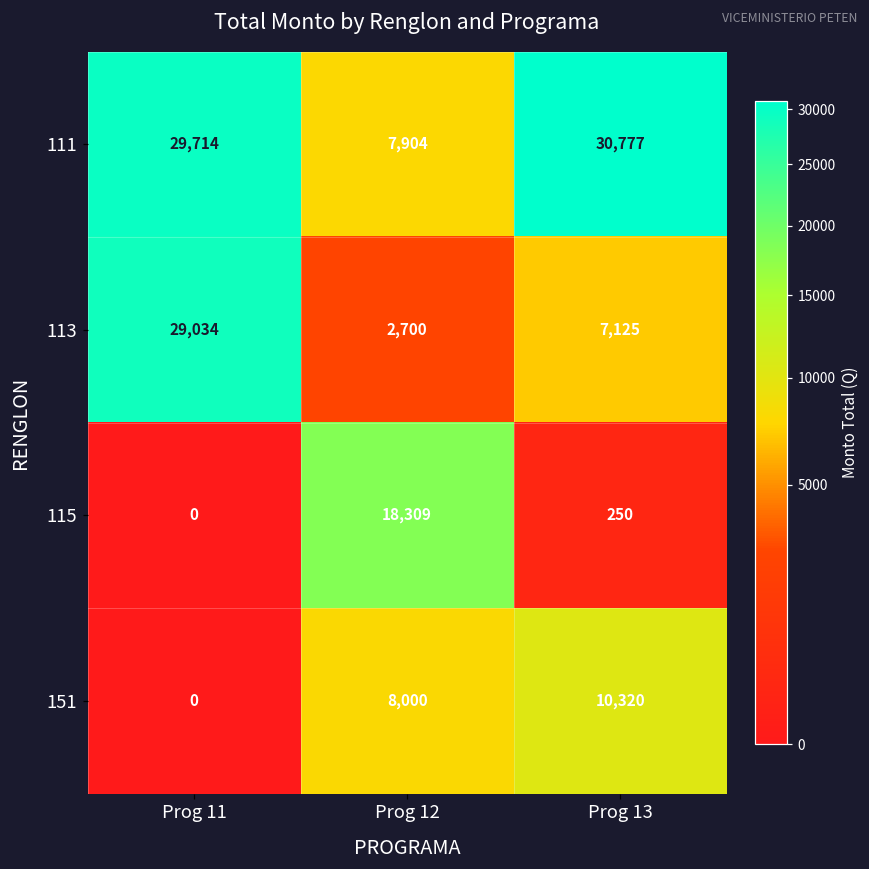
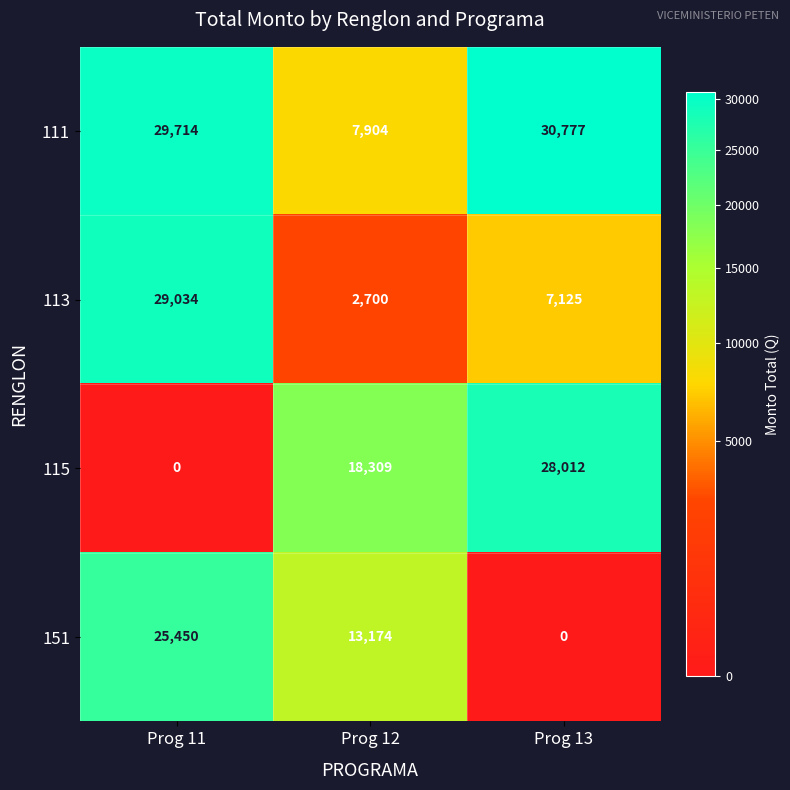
  {
    "111": {
      "Prog 11": "29,714",
      "Prog 12": "7,904",
      "Prog 13": "30,777"
    },
    "113": {
      "Prog 11": "29,034",
      "Prog 12": "2,700",
      "Prog 13": "7,125"
    },
    "115": {
      "Prog 11": "0",
      "Prog 12": "18,309",
-     "Prog 13": "250"
+     "Prog 13": "28,012"
    },
    "151": {
-     "Prog 11": "0",
-     "Prog 12": "8,000",
-     "Prog 13": "10,320"
+     "Prog 11": "25,450",
+     "Prog 12": "13,174",
+     "Prog 13": "0"
    }
  }
